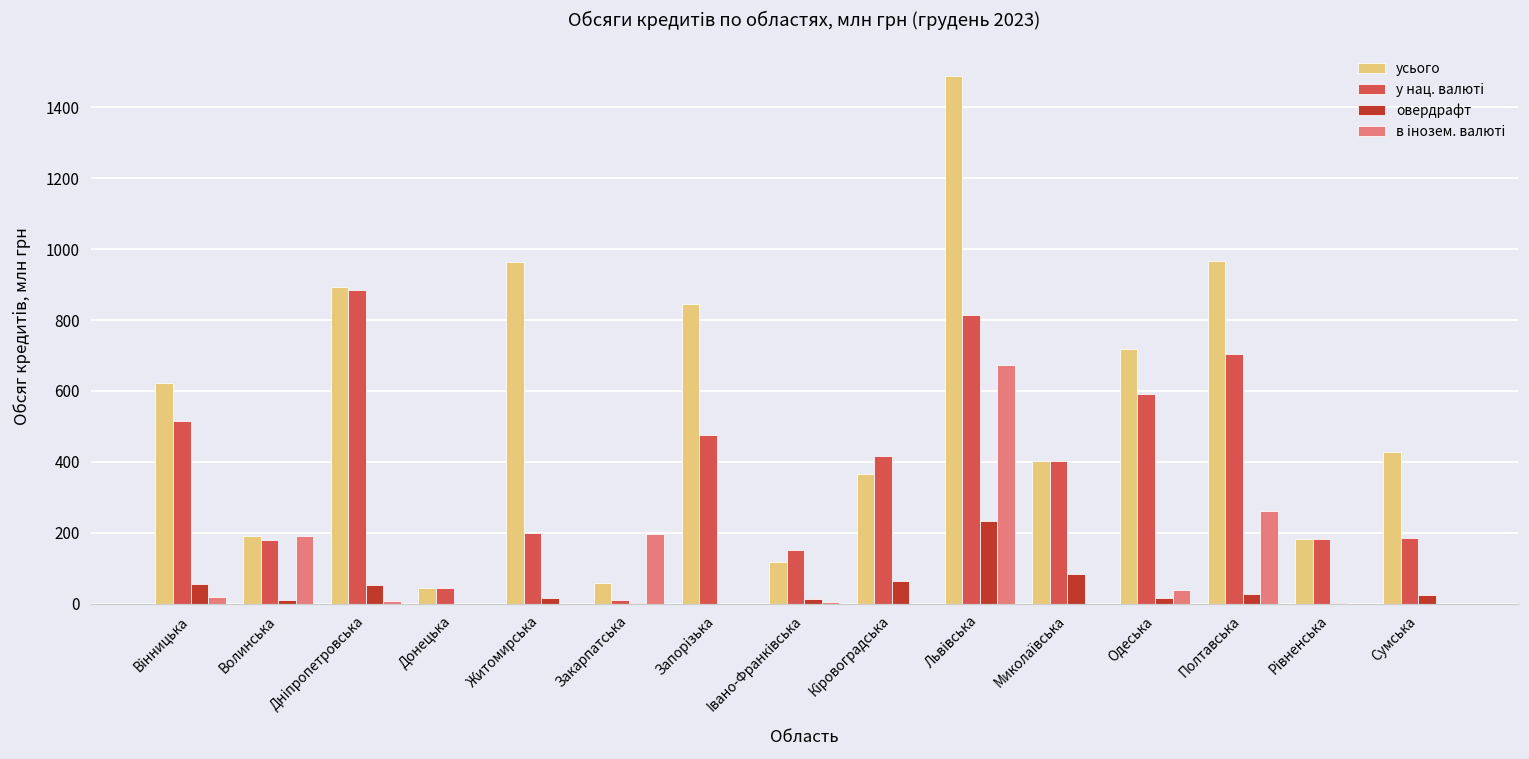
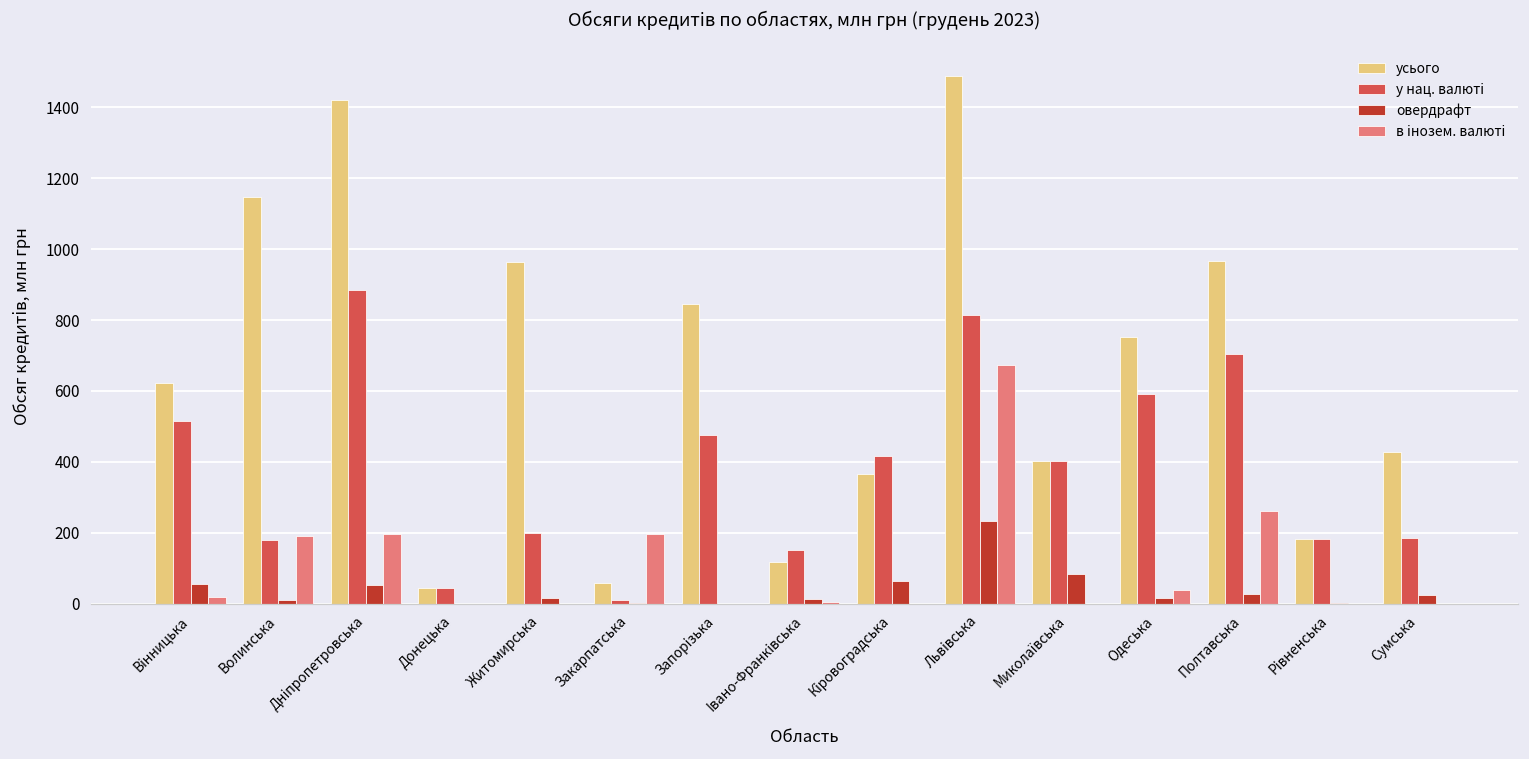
  {
    "усього": {
      "Вiнницька": 620,
-     "Волинська": 190,
-     "Днiпропетровська": 890,
+     "Волинська": 1150,
+     "Днiпропетровська": 1420,
      "Донецька": 40,
      "Житомирська": 960,
      "Закарпатська": 60,
      "Запорiзька": 850,
      "Iвано-Франкiвська": 120,
      "Кiровоградська": 370,
      "Львiвська": 1490,
      "Миколаївська": 400,
-     "Одеська": 720,
+     "Одеська": 750,
      "Полтавська": 970,
      "Рiвненська": 180,
      "Сумська": 430
    },
    "в інозем. валюті": {
      "Вiнницька": 20,
      "Волинська": 190,
-     "Днiпропетровська": 10,
+     "Днiпропетровська": 200,
      "Донецька": 0,
      "Житомирська": 0,
      "Закарпатська": 200,
      "Запорiзька": 0,
      "Кiровоградська": 0,
      "Львiвська": 670,
      "Миколаївська": 0,
      "Одеська": 40,
      "Полтавська": 260,
      "Рiвненська": 0,
      "Сумська": 0
    }
  }
